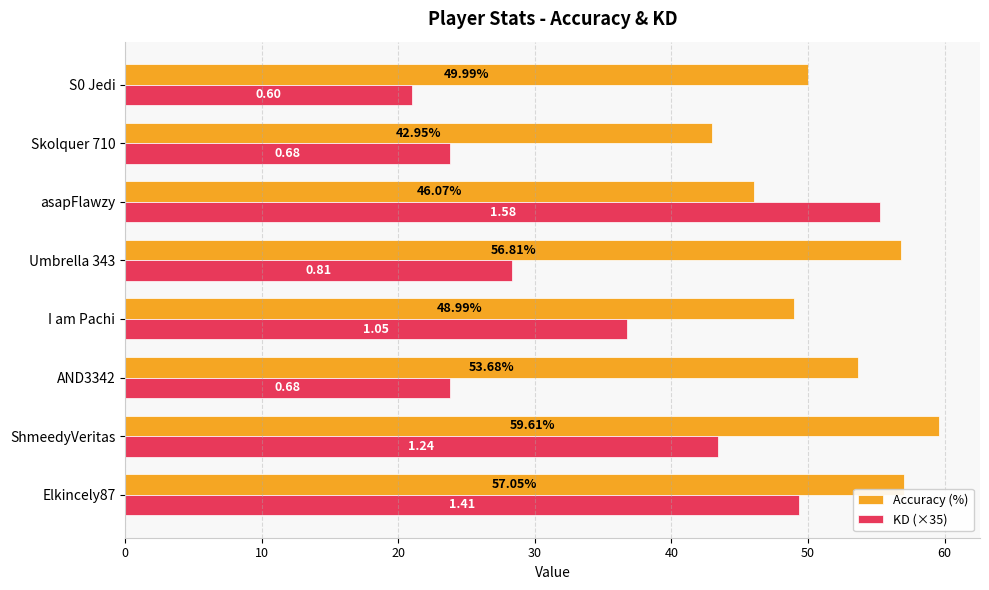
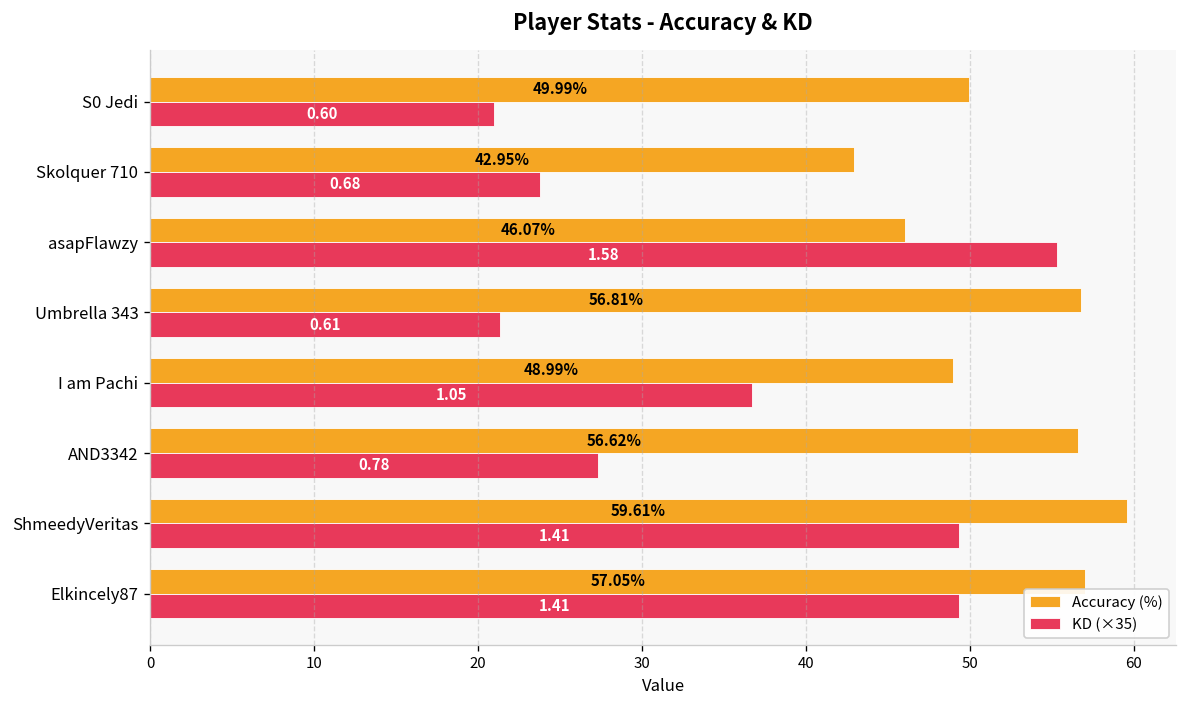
  {
    "Accuracy (%)": {
      "S0 Jedi": "49.99%",
      "Skolquer 710": "42.95%",
      "asapFlawzy": "46.07%",
      "Umbrella 343": "56.81%",
      "I am Pachi": "48.99%",
-     "AND3342": "53.68%",
+     "AND3342": "56.62%",
      "ShmeedyVeritas": "59.61%",
      "Elkincely87": "57.05%"
    },
    "KD (×35)": {
-     "Umbrella 343": "0.81",
-     "AND3342": "0.68",
-     "ShmeedyVeritas": "1.24"
+     "Umbrella 343": "0.61",
+     "AND3342": "0.78",
+     "ShmeedyVeritas": "1.41"
    }
  }
